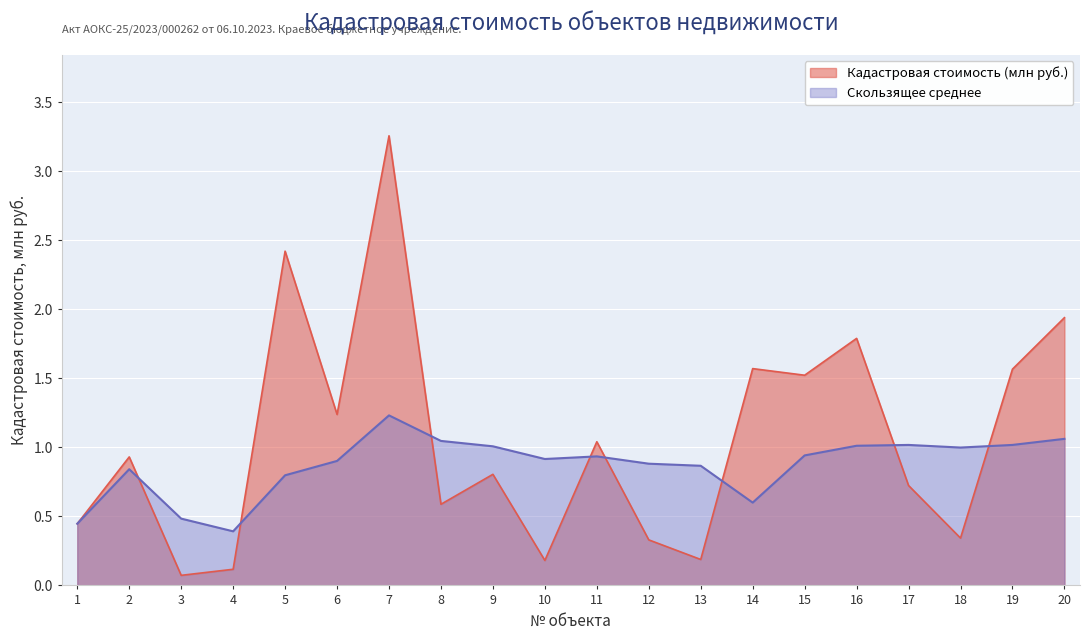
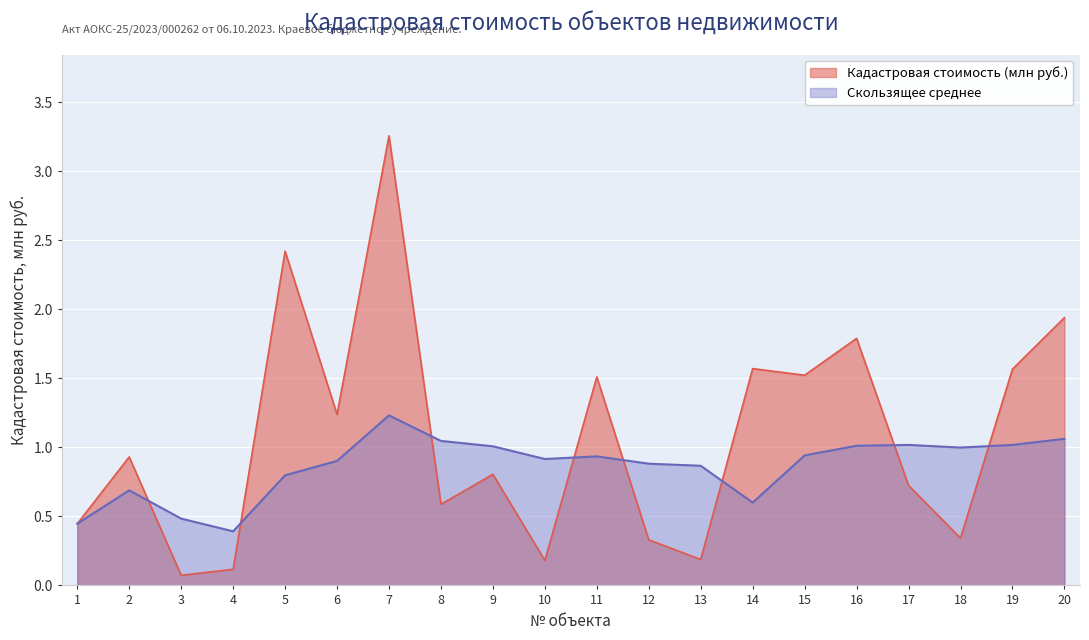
  {
    "Кадастровая стоимость (млн руб.)": {
      "2": 0.93,
      "3": 0.07,
      "4": 0.12,
      "5": 2.42,
      "6": 1.24,
      "7": 3.26,
      "8": 0.59,
      "9": 0.81,
      "10": 0.18,
-     "11": 1.04,
+     "11": 1.51,
      "12": 0.33,
      "13": 0.19,
      "14": 1.57,
      "15": 1.52,
      "16": 1.79,
      "17": 0.72,
      "18": 0.34,
      "19": 1.57,
      "20": 1.94
    },
    "Скользящее среднее": {
-     "2": 0.84,
+     "2": 0.69,
      "3": 0.48,
      "4": 0.39,
      "5": 0.80,
      "6": 0.90,
      "7": 1.23,
      "8": 1.05,
      "9": 1.01,
      "10": 0.92,
      "11": 0.94,
      "12": 0.88,
      "13": 0.87,
      "14": 0.60,
      "15": 0.94,
      "16": 1.01,
      "17": 1.02,
      "18": 1.00,
      "19": 1.02,
      "20": 1.06
    }
  }
